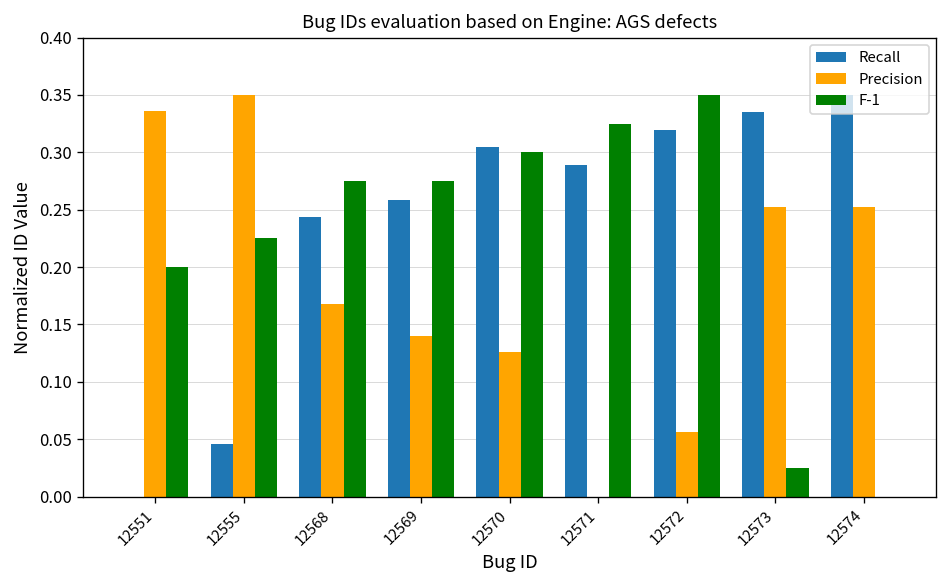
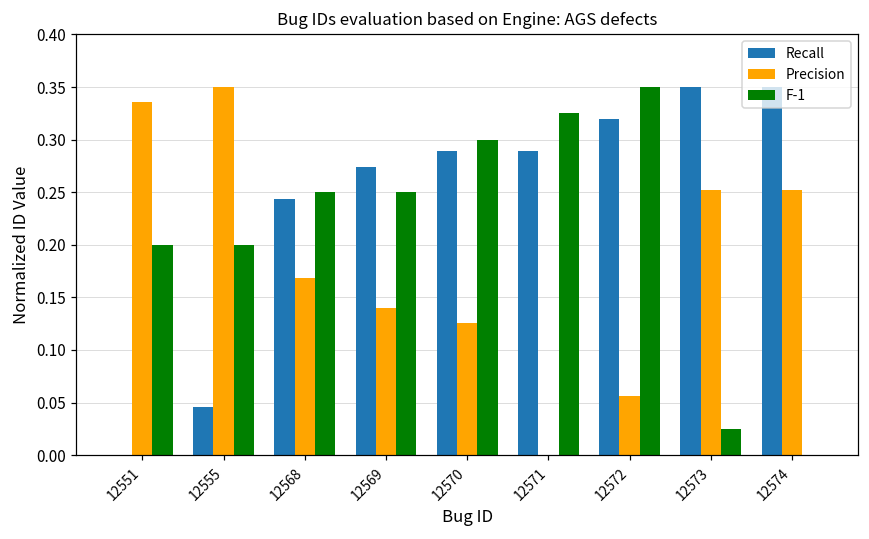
  {
    "Recall": {
      "12551": 0.00,
      "12555": 0.05,
      "12568": 0.24,
-     "12569": 0.26,
-     "12570": 0.30,
+     "12569": 0.27,
+     "12570": 0.29,
      "12571": 0.29,
      "12572": 0.32,
-     "12573": 0.33
+     "12573": 0.35
    },
    "Precision": {
      "12551": 0.34,
      "12555": 0.35,
      "12568": 0.17,
      "12569": 0.14,
      "12570": 0.13,
      "12571": 0.00,
      "12572": 0.06,
      "12573": 0.25,
      "12574": 0.25
    },
    "F-1": {
      "12551": 0.20,
-     "12555": 0.23,
-     "12568": 0.27,
-     "12569": 0.27,
+     "12555": 0.20,
+     "12568": 0.25,
+     "12569": 0.25,
      "12570": 0.30,
      "12571": 0.33,
      "12572": 0.35,
      "12573": 0.02,
      "12574": 0.00
    }
  }
